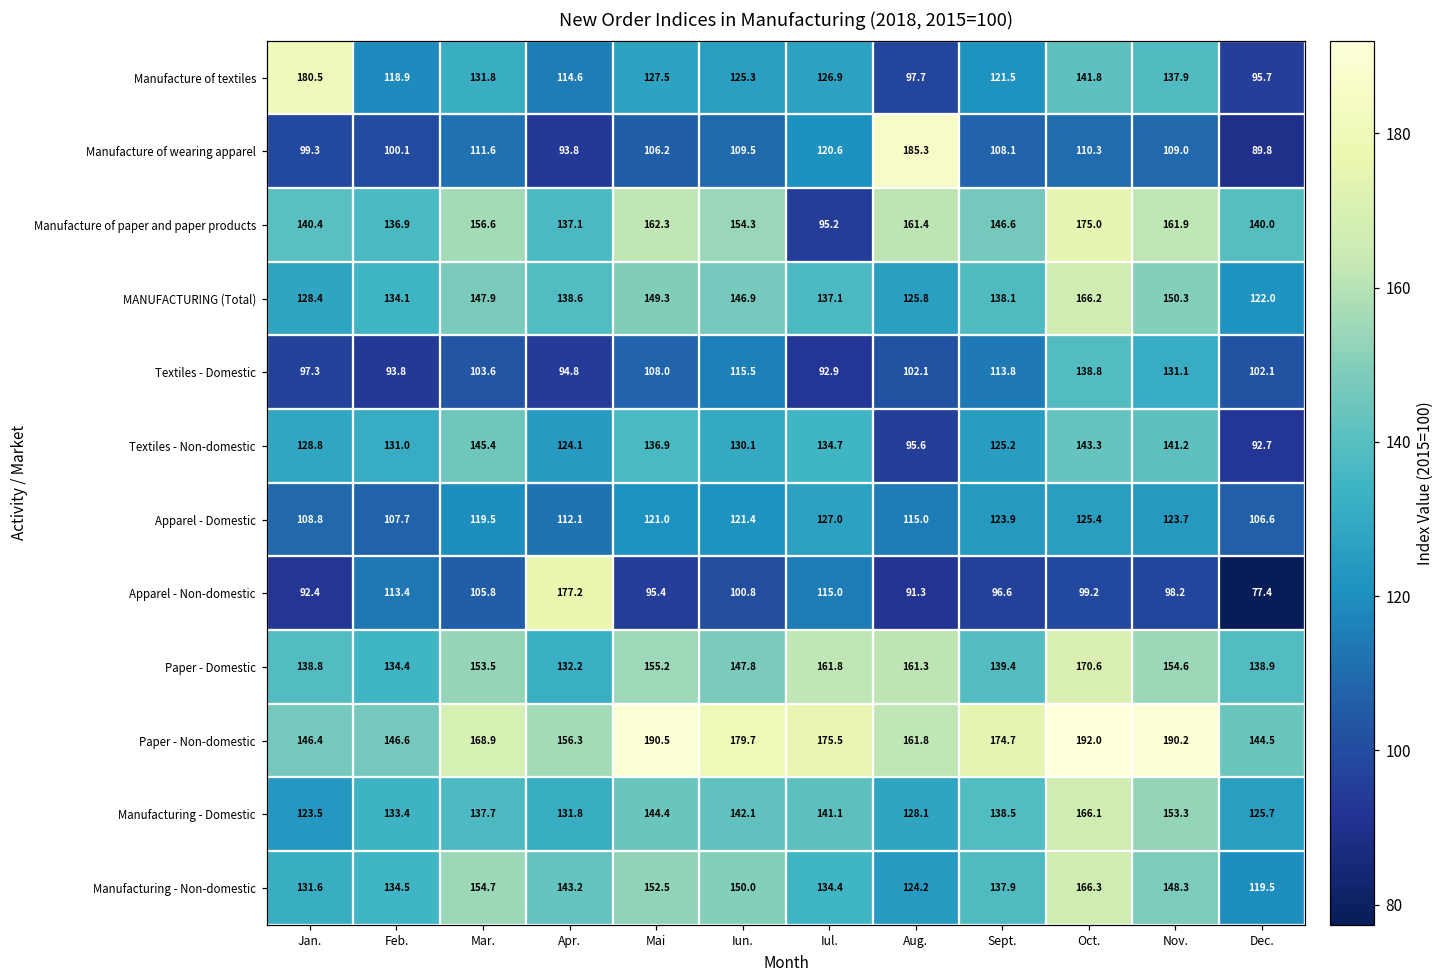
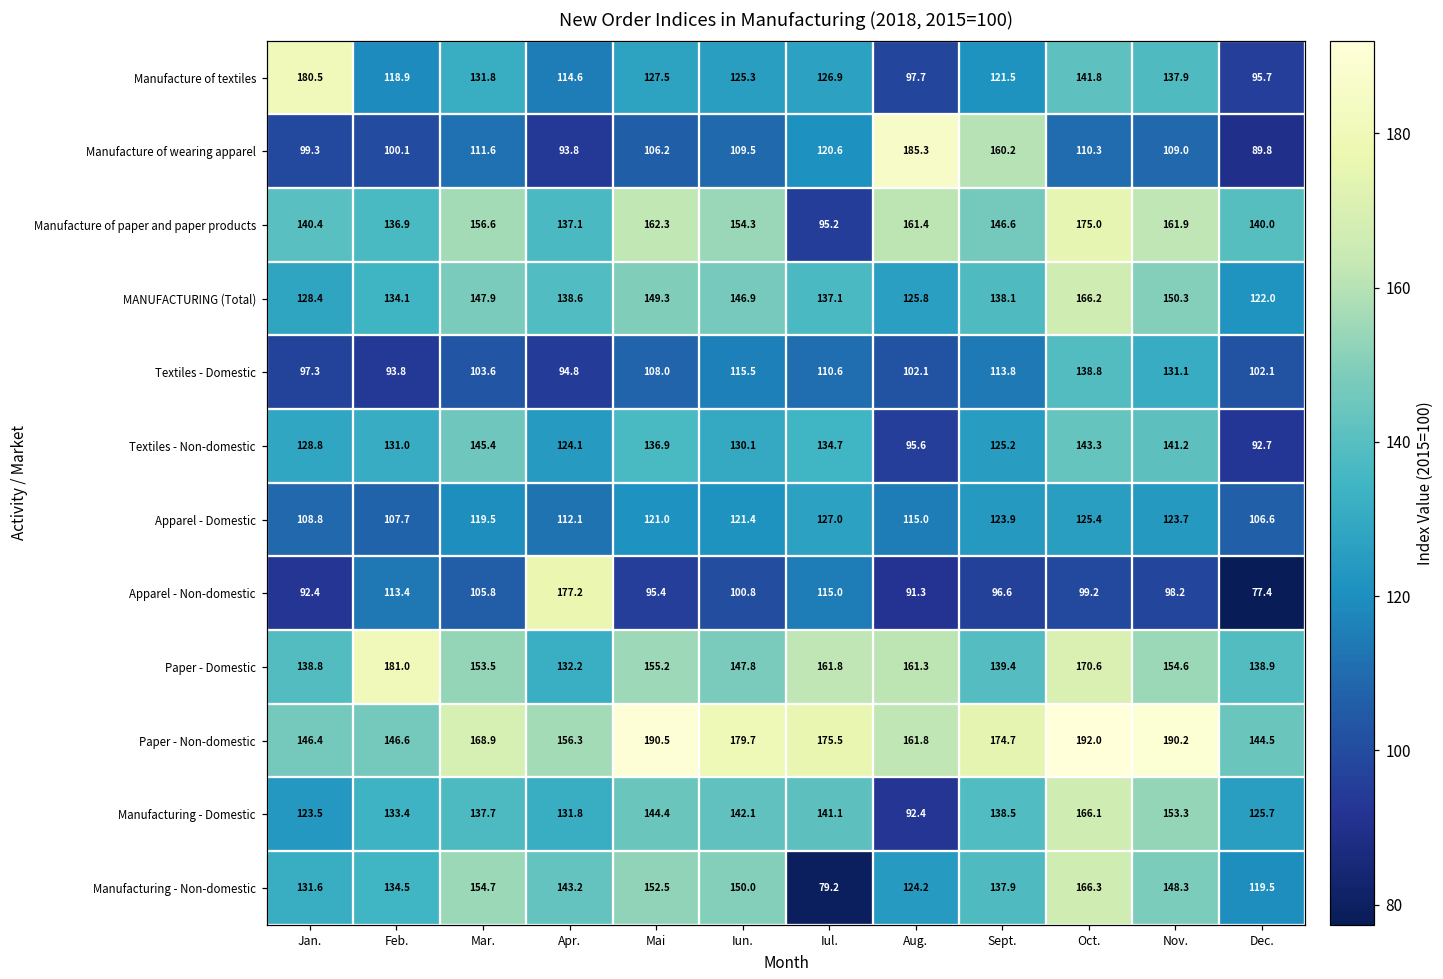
  {
    "Manufacture of textiles": {
      "Jan.": 180.5,
      "Feb.": 118.9,
      "Mar.": 131.8,
      "Apr.": 114.6,
      "Mai": 127.5,
      "Iun.": 125.3,
      "Iul.": 126.9,
      "Aug.": 97.7,
      "Sept.": 121.5,
      "Oct.": 141.8,
      "Nov.": 137.9,
      "Dec.": 95.7
    },
    "Manufacture of wearing apparel": {
      "Jan.": 99.3,
      "Feb.": 100.1,
      "Mar.": 111.6,
      "Apr.": 93.8,
      "Mai": 106.2,
      "Iun.": 109.5,
      "Iul.": 120.6,
      "Aug.": 185.3,
-     "Sept.": 108.1,
+     "Sept.": 160.2,
      "Oct.": 110.3,
      "Nov.": 109.0,
      "Dec.": 89.8
    },
    "Manufacture of paper and paper products": {
      "Jan.": 140.4,
      "Feb.": 136.9,
      "Mar.": 156.6,
      "Apr.": 137.1,
      "Mai": 162.3,
      "Iun.": 154.3,
      "Iul.": 95.2,
      "Aug.": 161.4,
      "Sept.": 146.6,
      "Oct.": 175.0,
      "Nov.": 161.9,
      "Dec.": 140.0
    },
    "MANUFACTURING (Total)": {
      "Jan.": 128.4,
      "Feb.": 134.1,
      "Mar.": 147.9,
      "Apr.": 138.6,
      "Mai": 149.3,
      "Iun.": 146.9,
      "Iul.": 137.1,
      "Aug.": 125.8,
      "Sept.": 138.1,
      "Oct.": 166.2,
      "Nov.": 150.3,
      "Dec.": 122.0
    },
    "Textiles - Domestic": {
      "Jan.": 97.3,
      "Feb.": 93.8,
      "Mar.": 103.6,
      "Apr.": 94.8,
      "Mai": 108.0,
      "Iun.": 115.5,
-     "Iul.": 92.9,
+     "Iul.": 110.6,
      "Aug.": 102.1,
      "Sept.": 113.8,
      "Oct.": 138.8,
      "Nov.": 131.1,
      "Dec.": 102.1
    },
    "Textiles - Non-domestic": {
      "Jan.": 128.8,
      "Feb.": 131.0,
      "Mar.": 145.4,
      "Apr.": 124.1,
      "Mai": 136.9,
      "Iun.": 130.1,
      "Iul.": 134.7,
      "Aug.": 95.6,
      "Sept.": 125.2,
      "Oct.": 143.3,
      "Nov.": 141.2,
      "Dec.": 92.7
    },
    "Apparel - Domestic": {
      "Jan.": 108.8,
      "Feb.": 107.7,
      "Mar.": 119.5,
      "Apr.": 112.1,
      "Mai": 121.0,
      "Iun.": 121.4,
      "Iul.": 127.0,
      "Aug.": 115.0,
      "Sept.": 123.9,
      "Oct.": 125.4,
      "Nov.": 123.7,
      "Dec.": 106.6
    },
    "Apparel - Non-domestic": {
      "Jan.": 92.4,
      "Feb.": 113.4,
      "Mar.": 105.8,
      "Apr.": 177.2,
      "Mai": 95.4,
      "Iun.": 100.8,
      "Iul.": 115.0,
      "Aug.": 91.3,
      "Sept.": 96.6,
      "Oct.": 99.2,
      "Nov.": 98.2,
      "Dec.": 77.4
    },
    "Paper - Domestic": {
      "Jan.": 138.8,
-     "Feb.": 134.4,
+     "Feb.": 181.0,
      "Mar.": 153.5,
      "Apr.": 132.2,
      "Mai": 155.2,
      "Iun.": 147.8,
      "Iul.": 161.8,
      "Aug.": 161.3,
      "Sept.": 139.4,
      "Oct.": 170.6,
      "Nov.": 154.6,
      "Dec.": 138.9
    },
    "Paper - Non-domestic": {
      "Jan.": 146.4,
      "Feb.": 146.6,
      "Mar.": 168.9,
      "Apr.": 156.3,
      "Mai": 190.5,
      "Iun.": 179.7,
      "Iul.": 175.5,
      "Aug.": 161.8,
      "Sept.": 174.7,
      "Oct.": 192.0,
      "Nov.": 190.2,
      "Dec.": 144.5
    },
    "Manufacturing - Domestic": {
      "Jan.": 123.5,
      "Feb.": 133.4,
      "Mar.": 137.7,
      "Apr.": 131.8,
      "Mai": 144.4,
      "Iun.": 142.1,
      "Iul.": 141.1,
-     "Aug.": 128.1,
+     "Aug.": 92.4,
      "Sept.": 138.5,
      "Oct.": 166.1,
      "Nov.": 153.3,
      "Dec.": 125.7
    },
    "Manufacturing - Non-domestic": {
      "Jan.": 131.6,
      "Feb.": 134.5,
      "Mar.": 154.7,
      "Apr.": 143.2,
      "Mai": 152.5,
      "Iun.": 150.0,
-     "Iul.": 134.4,
+     "Iul.": 79.2,
      "Aug.": 124.2,
      "Sept.": 137.9,
      "Oct.": 166.3,
      "Nov.": 148.3,
      "Dec.": 119.5
    }
  }
